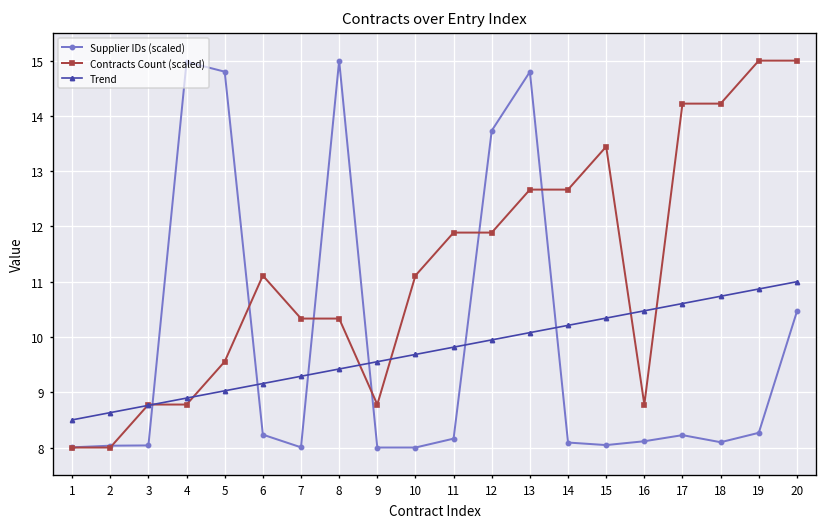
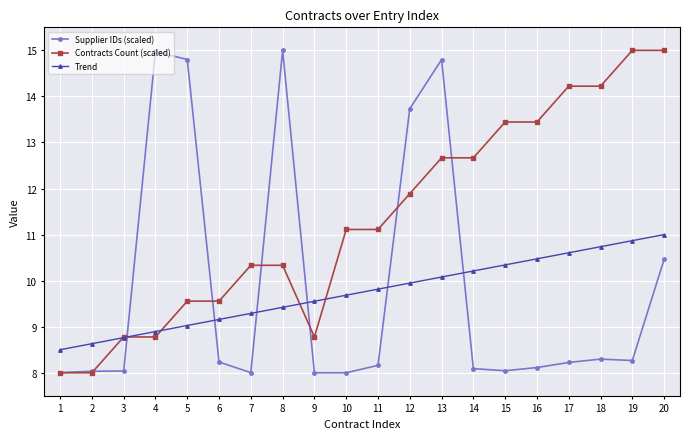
  {
    "Supplier IDs (scaled)": {
      "3": 8.0,
      "5": 14.8,
      "6": 8.2,
      "7": 8.0,
      "8": 15.0,
      "9": 8.0,
      "10": 8.0,
      "11": 8.2,
      "12": 13.7,
      "13": 14.8,
      "14": 8.1,
      "15": 8.0,
      "16": 8.1,
      "17": 8.2,
-     "18": 8.1,
+     "18": 8.3,
      "19": 8.3,
      "20": 10.5
    },
    "Contracts Count (scaled)": {
      "4": 8.8,
      "5": 9.6,
-     "6": 11.1,
+     "6": 9.6,
      "7": 10.3,
      "8": 10.3,
      "9": 8.8,
      "10": 11.1,
-     "11": 11.9,
+     "11": 11.1,
      "12": 11.9,
      "13": 12.7,
      "14": 12.7,
      "15": 13.4,
-     "16": 8.8,
+     "16": 13.4,
      "17": 14.2,
      "18": 14.2,
      "19": 15.0,
      "20": 15.0
    },
    "Trend": {
      "1": 8.5,
      "2": 8.6,
      "4": 8.9,
      "5": 9.0,
      "6": 9.2,
      "7": 9.3,
      "8": 9.4,
      "9": 9.6,
      "10": 9.7,
      "11": 9.8,
      "12": 9.9,
      "13": 10.1,
      "14": 10.2,
      "15": 10.3,
      "16": 10.5,
      "17": 10.6,
      "18": 10.7,
      "19": 10.9,
      "20": 11.0
    }
  }
